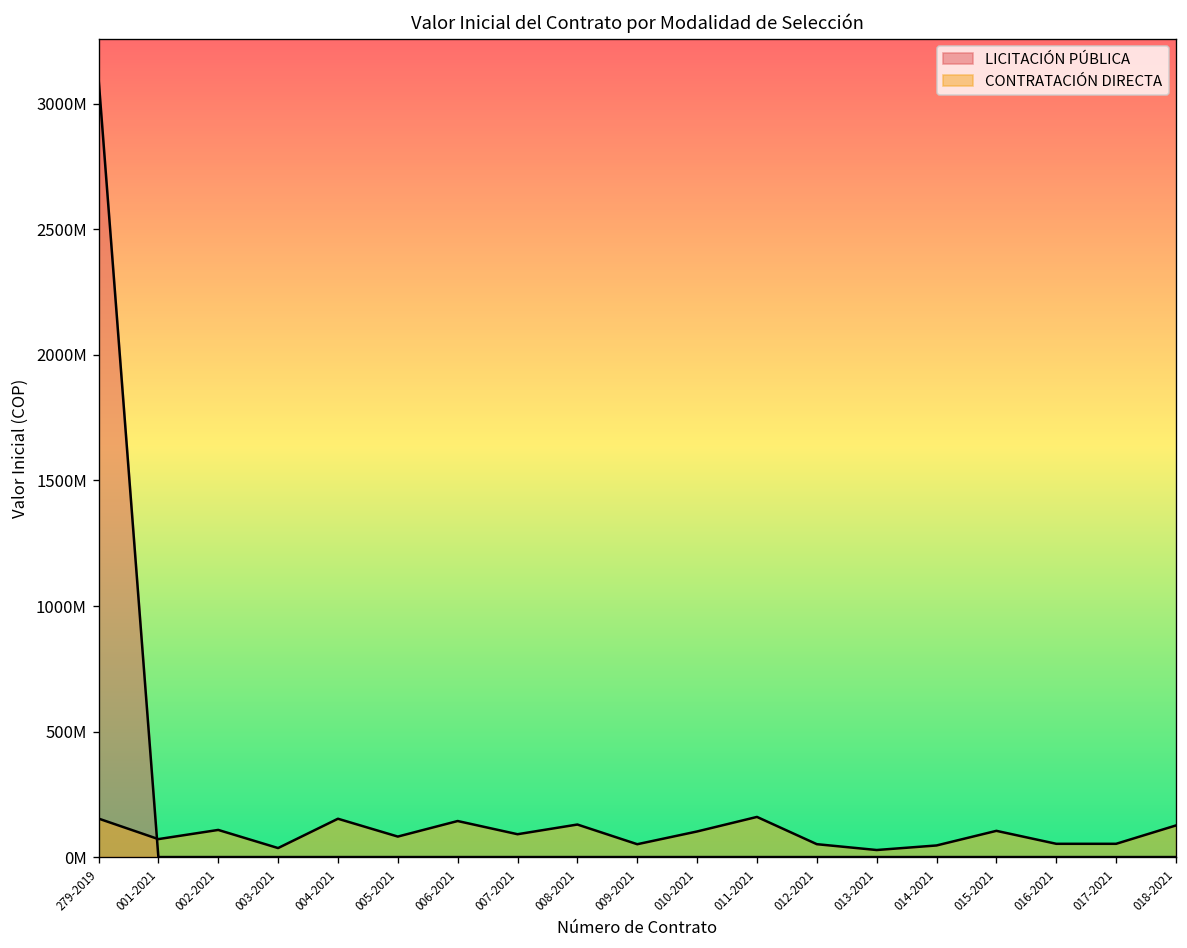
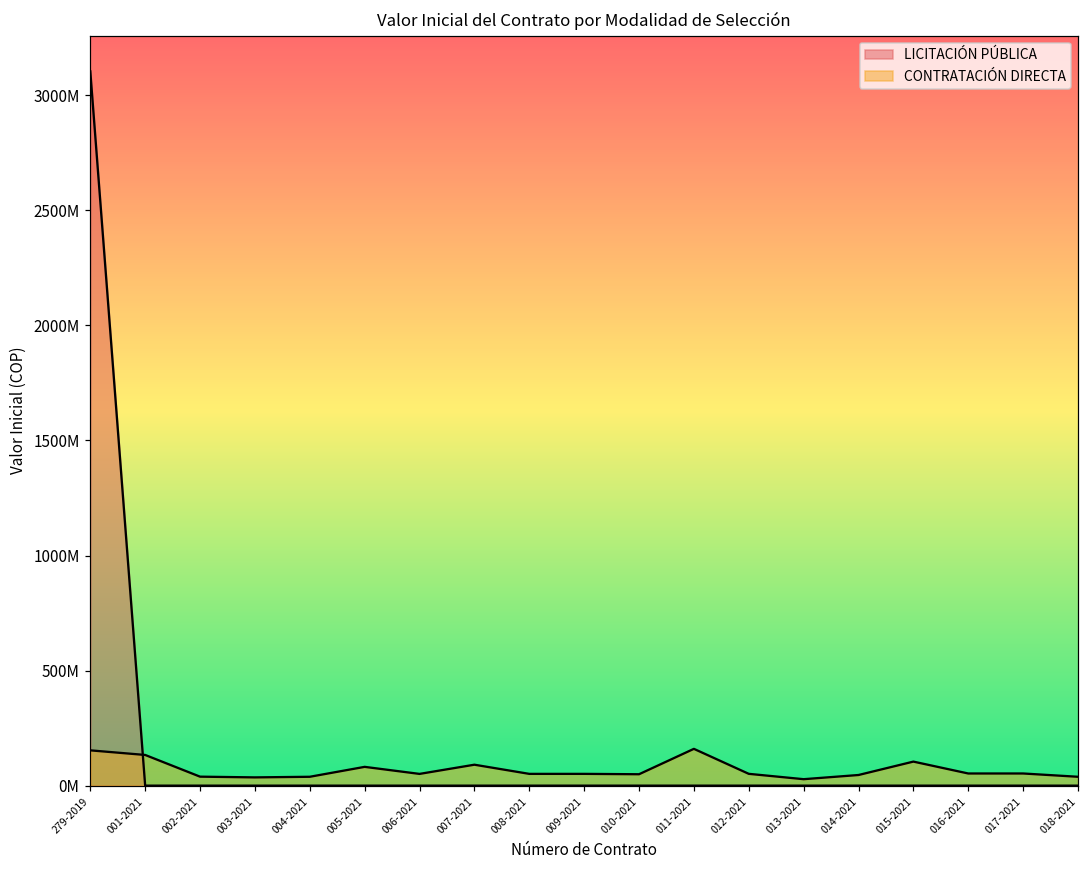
  {
    "LICITACIÓN PÚBLICA": {
      "279-2019": 3100000000,
      "001-2021": 0,
      "002-2021": 0,
      "003-2021": 0,
      "004-2021": 0,
      "005-2021": 0,
      "006-2021": 0,
      "007-2021": 0,
      "008-2021": 0,
      "009-2021": 0,
      "010-2021": 0,
      "011-2021": 0,
      "012-2021": 0,
      "013-2021": 0,
      "014-2021": 0,
      "015-2021": 0,
      "016-2021": 0,
      "017-2021": 0,
      "018-2021": 0
    },
    "CONTRATACIÓN DIRECTA": {
      "279-2019": 150000000,
-     "001-2021": 70000000,
-     "002-2021": 110000000,
+     "001-2021": 130000000,
+     "002-2021": 40000000,
      "003-2021": 40000000,
-     "004-2021": 150000000,
+     "004-2021": 40000000,
      "005-2021": 80000000,
-     "006-2021": 140000000,
+     "006-2021": 50000000,
      "007-2021": 90000000,
-     "008-2021": 130000000,
+     "008-2021": 50000000,
      "009-2021": 50000000,
-     "010-2021": 100000000,
+     "010-2021": 50000000,
      "011-2021": 160000000,
      "012-2021": 50000000,
      "013-2021": 30000000,
      "014-2021": 50000000,
      "015-2021": 100000000,
      "016-2021": 50000000,
      "017-2021": 50000000,
-     "018-2021": 130000000
+     "018-2021": 40000000
    }
  }
